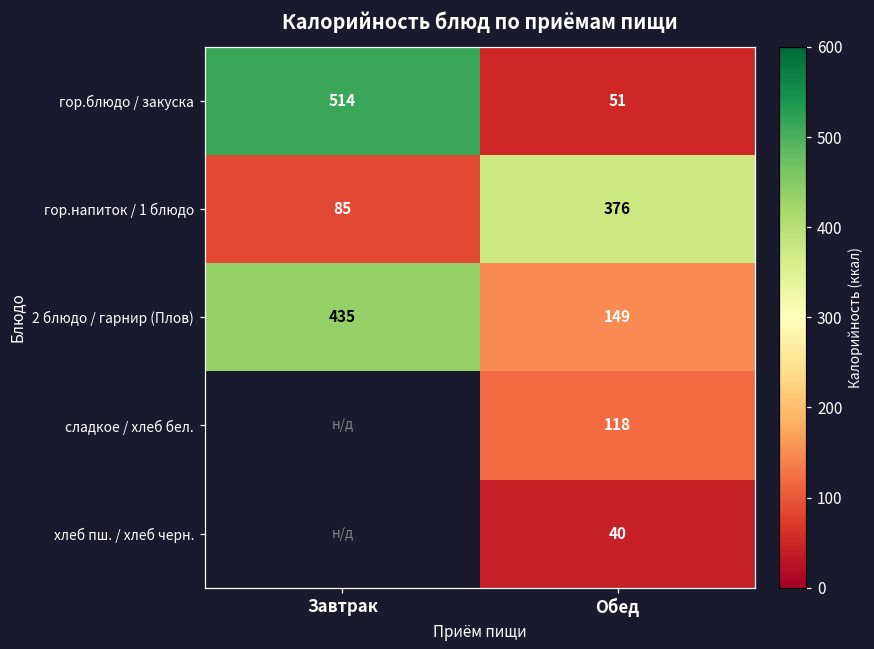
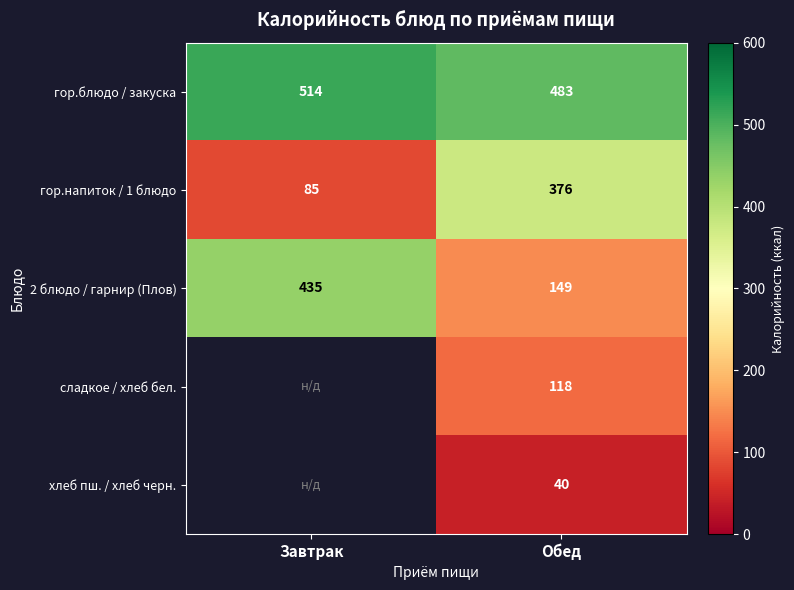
  {
    "гор.блюдо / закуска": {
      "Завтрак": 514,
-     "Обед": 51
+     "Обед": 483
    },
    "гор.напиток / 1 блюдо": {
      "Завтрак": 85,
      "Обед": 376
    },
    "2 блюдо / гарнир (Плов)": {
      "Завтрак": 435,
      "Обед": 149
    },
    "сладкое / хлеб бел.": {
      "Обед": 118
    },
    "хлеб пш. / хлеб черн.": {
      "Обед": 40
    }
  }
